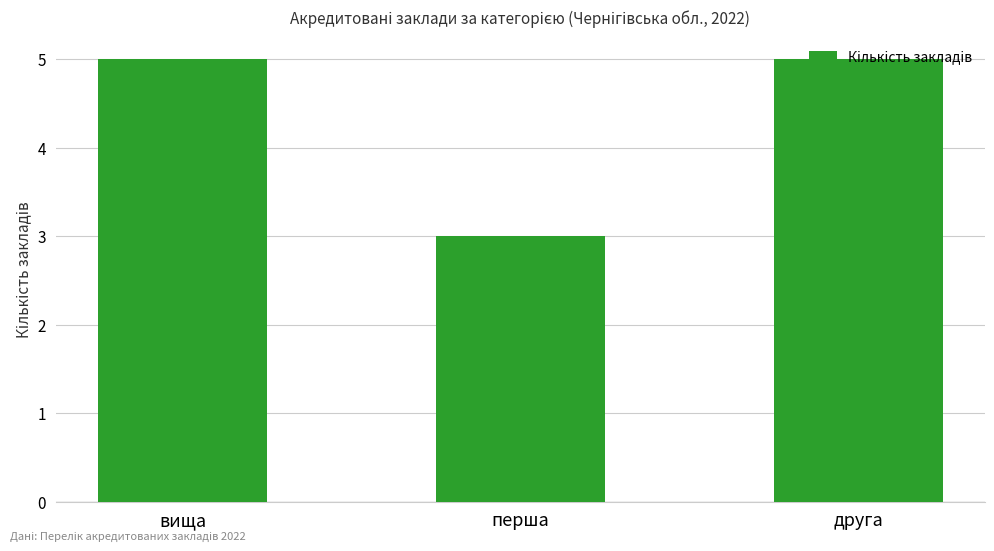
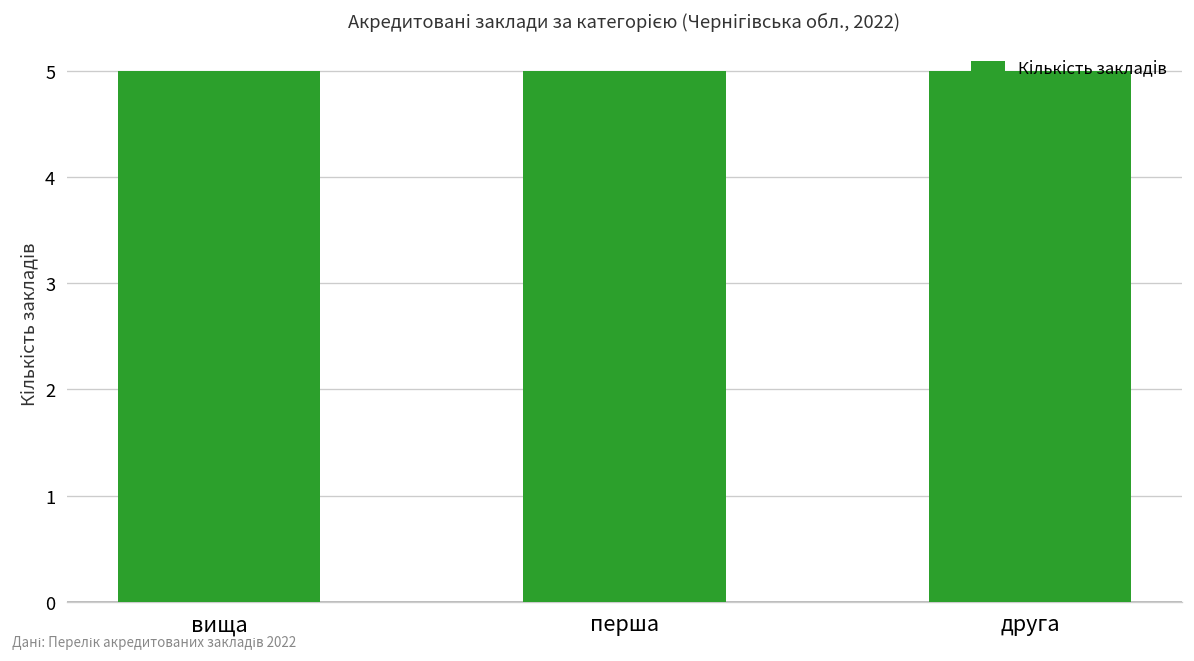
  {
    "вища": 5,
-   "перша": 3,
+   "перша": 5,
    "друга": 5
  }
